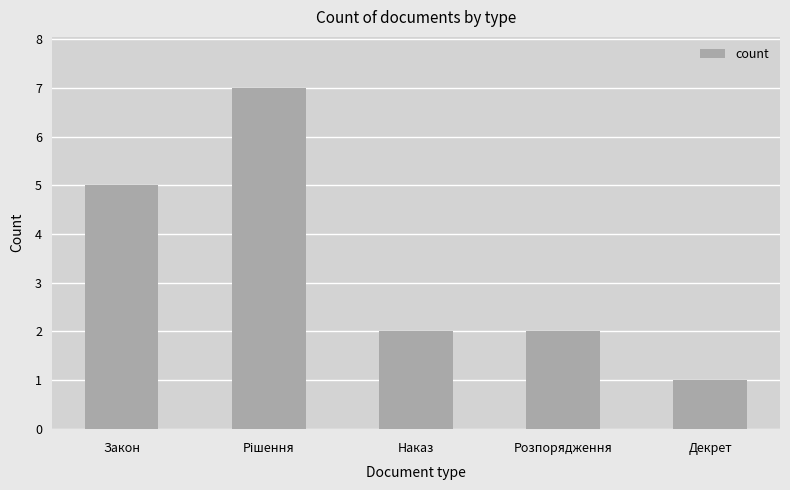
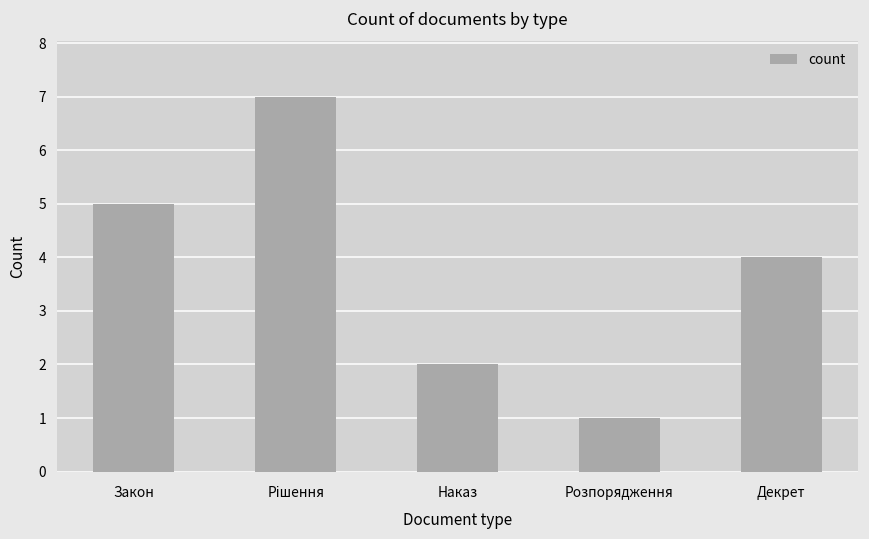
  {
    "Закон": 5,
    "Рішення": 7,
    "Наказ": 2,
-   "Розпорядження": 2,
-   "Декрет": 1
+   "Розпорядження": 1,
+   "Декрет": 4
  }
